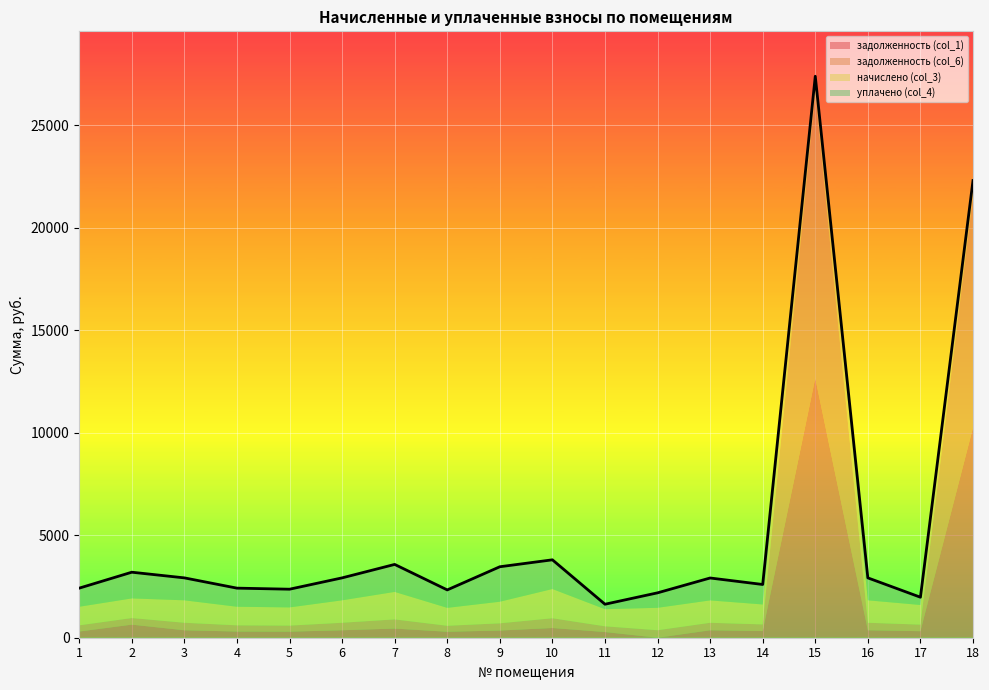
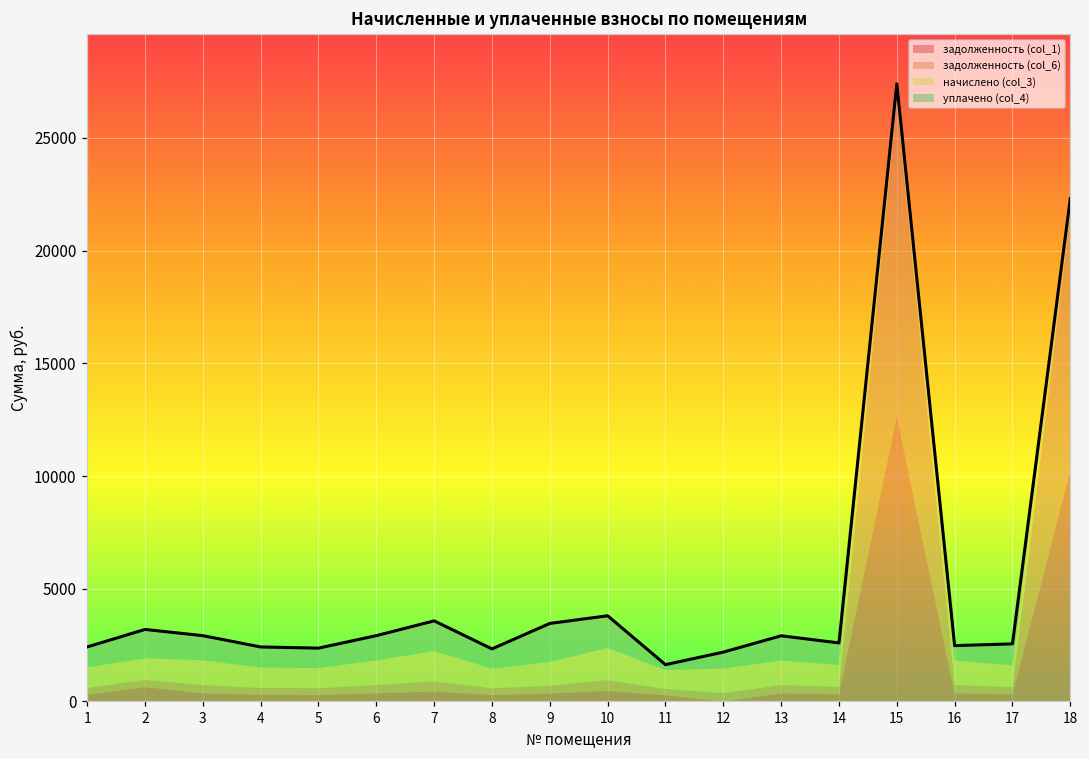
  {
    "уплачено (col_4)": {
      "1": 900,
      "2": 1300,
      "3": 1100,
      "4": 900,
      "5": 900,
      "6": 1100,
      "7": 1300,
      "8": 900,
      "9": 1700,
      "10": 1400,
      "11": 200,
      "12": 700,
      "13": 1100,
      "14": 1000,
-     "16": 1100,
-     "17": 400
+     "16": 700,
+     "17": 1000
    }
  }
